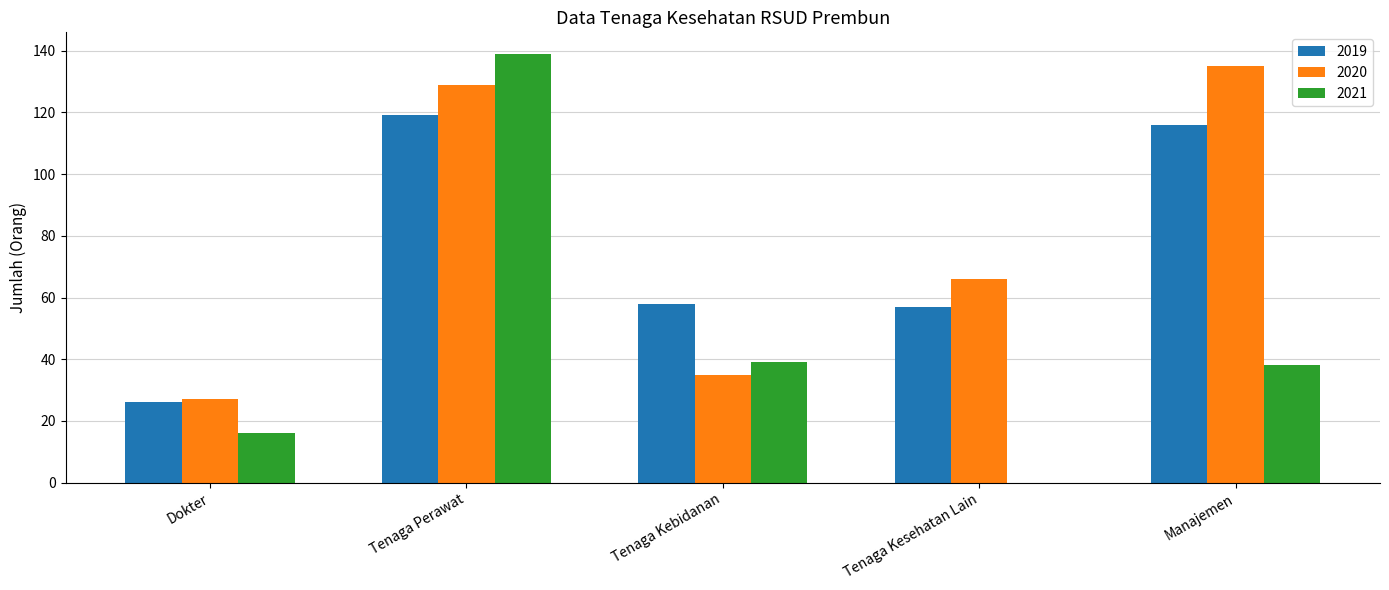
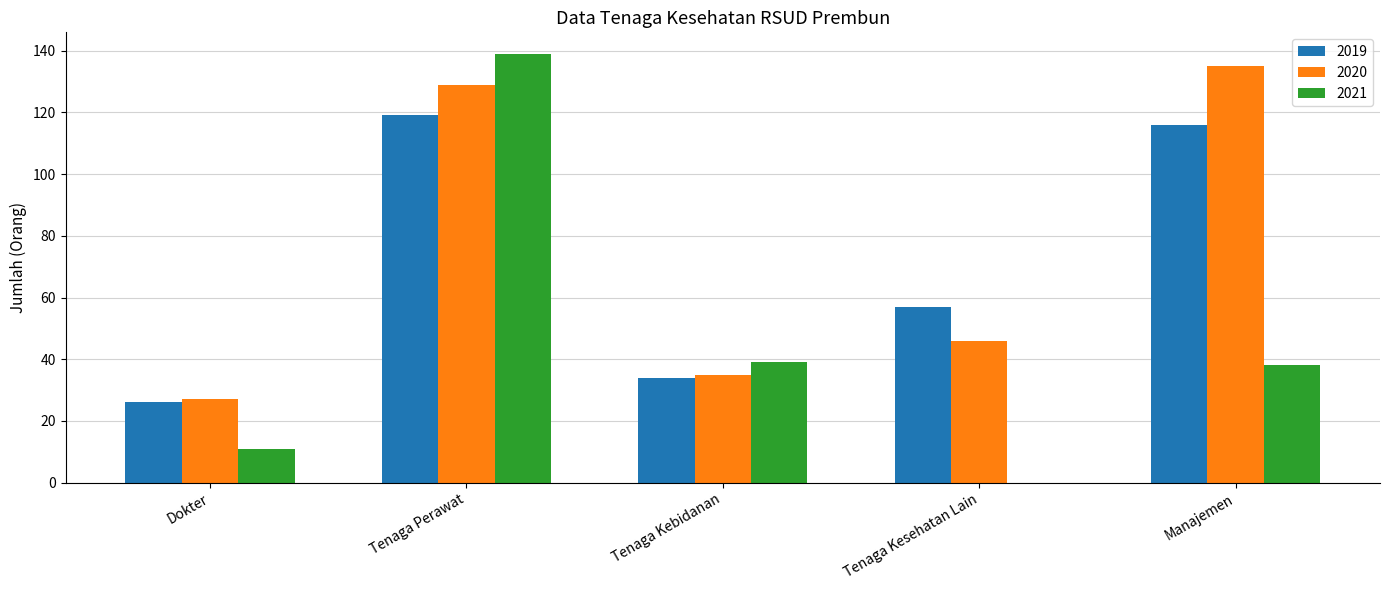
  {
    "2019": {
      "Dokter": 26,
      "Tenaga Perawat": 119,
-     "Tenaga Kebidanan": 58,
+     "Tenaga Kebidanan": 34,
      "Tenaga Kesehatan Lain": 57,
      "Manajemen": 116
    },
    "2020": {
      "Dokter": 27,
      "Tenaga Perawat": 129,
      "Tenaga Kebidanan": 35,
-     "Tenaga Kesehatan Lain": 66,
+     "Tenaga Kesehatan Lain": 46,
      "Manajemen": 135
    },
    "2021": {
-     "Dokter": 16,
+     "Dokter": 11,
      "Tenaga Perawat": 139,
      "Tenaga Kebidanan": 39,
      "Tenaga Kesehatan Lain": 0,
      "Manajemen": 38
    }
  }
